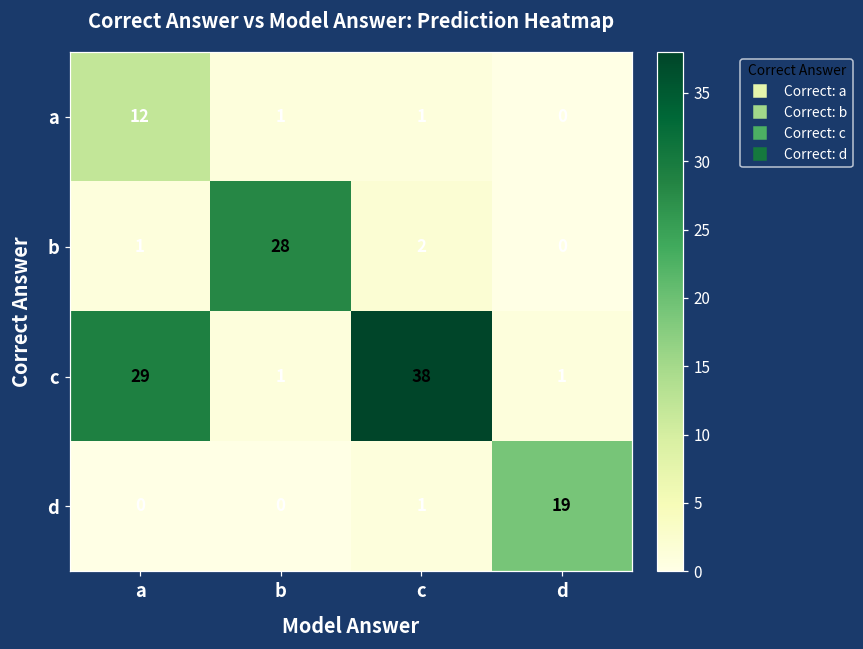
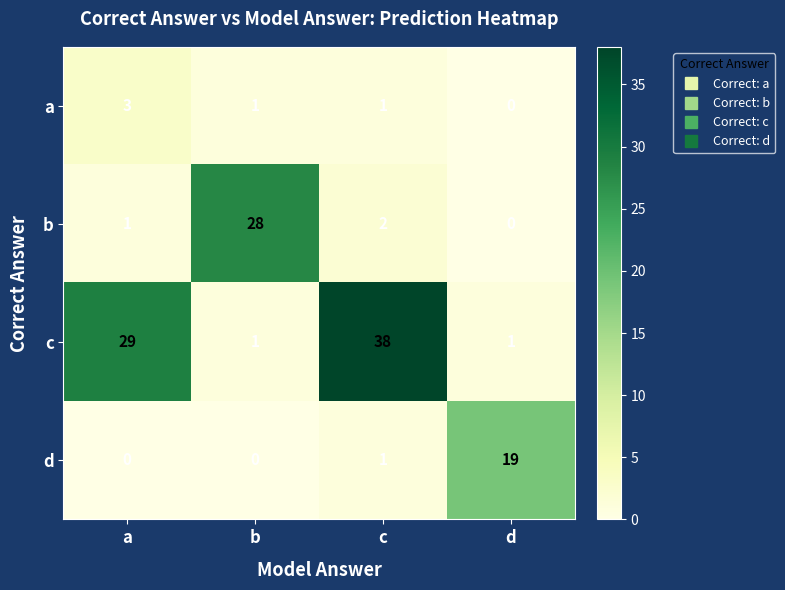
  {
    "a": {
-     "a": 12
+     "a": 3
    },
    "b": {
      "b": 28
    },
    "c": {
      "a": 29,
      "c": 38
    },
    "d": {
      "d": 19
    }
  }
